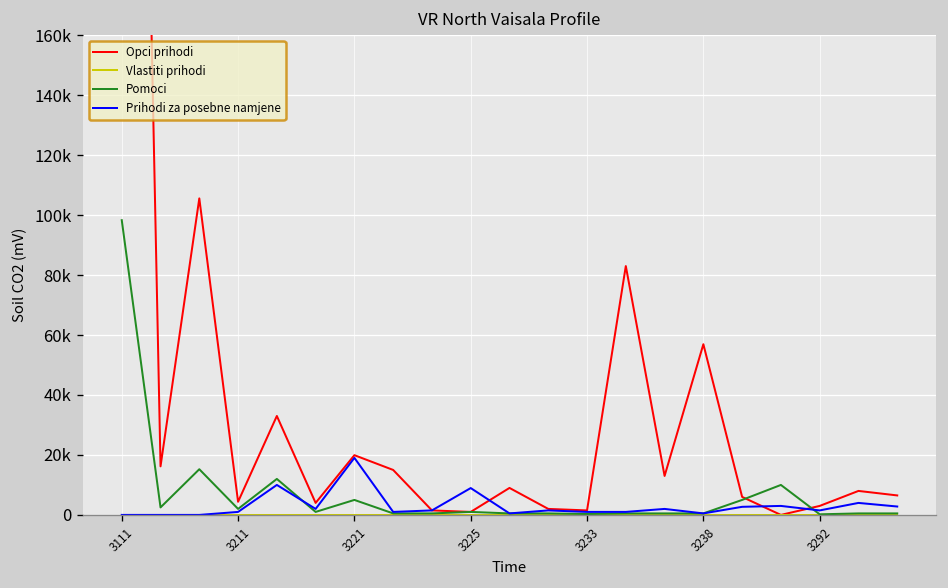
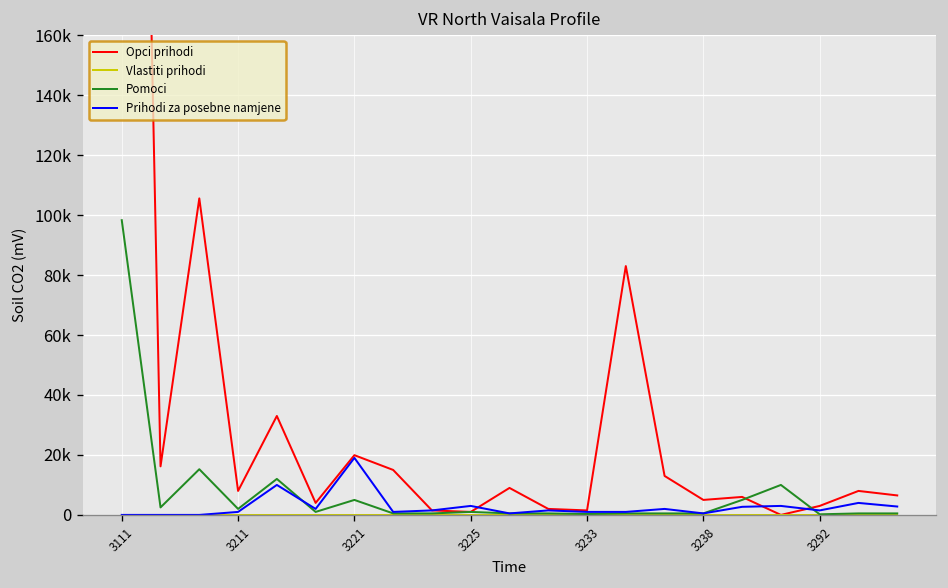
  {
    "Opci prihodi": {
-     "3211": 4000,
-     "3238": 57000,
+     "3211": 8000,
+     "3238": 5000,
      "3292": 3000
    },
    "Vlastiti prihodi": {
      "3221": 0
    },
    "Pomoci": {
      "3111": 98000,
      "3221": 5000
    },
    "Prihodi za posebne namjene": {
-     "3225": 9000,
+     "3225": 3000,
      "3292": 2000
    }
  }
